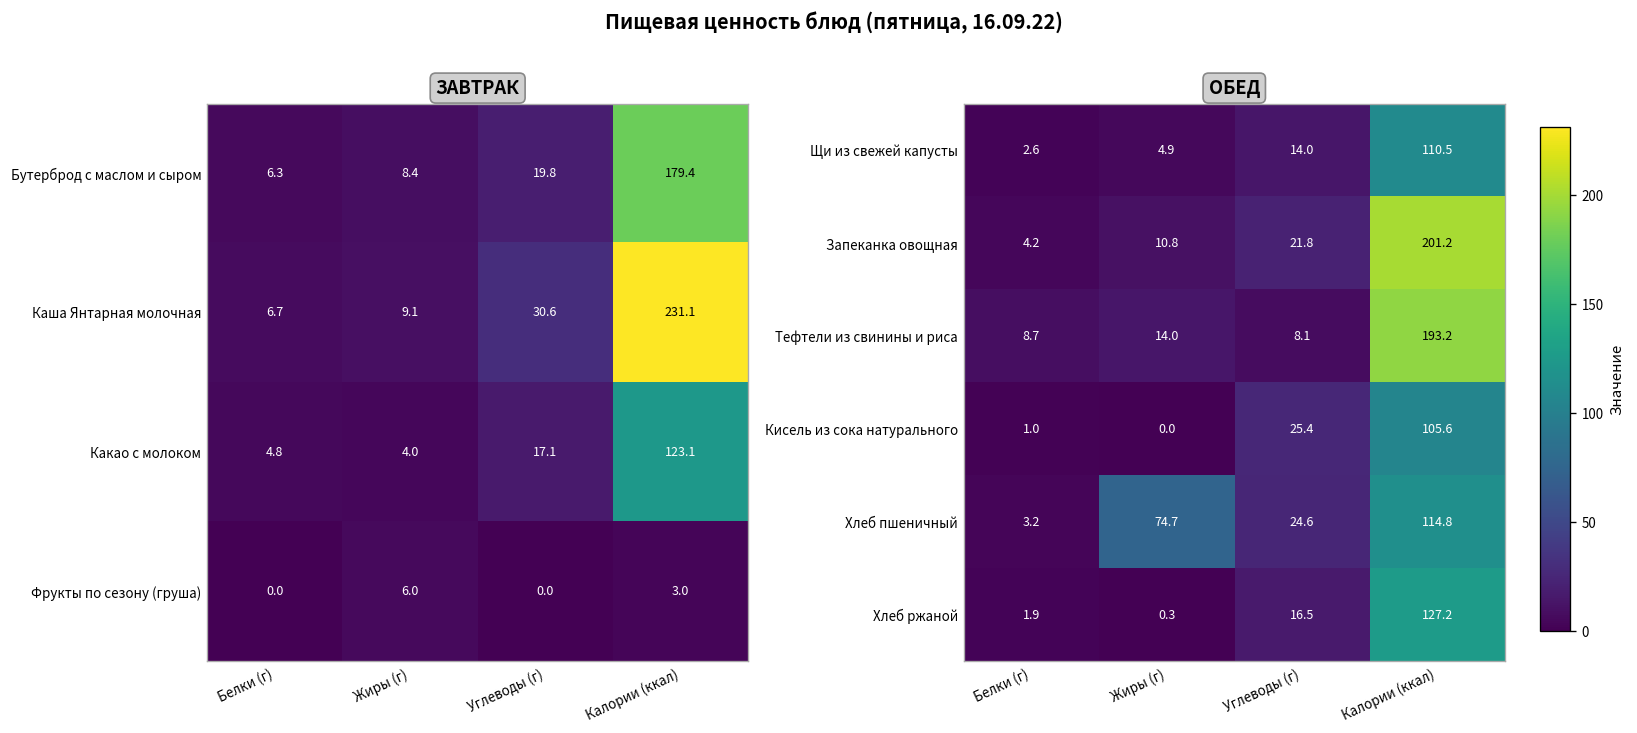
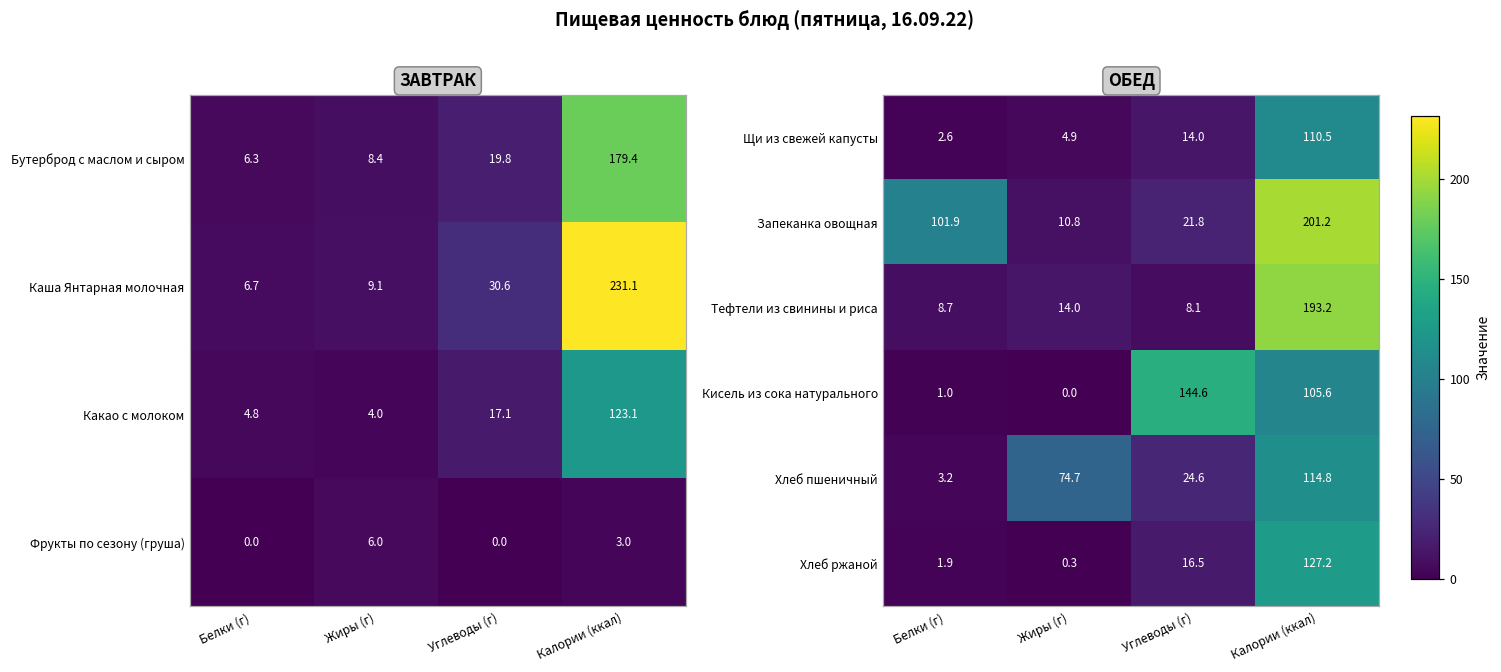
  {
    "ЗАВТРАК": {
      "Бутерброд с маслом и сыром": {
        "Белки (г)": 6.3,
        "Жиры (г)": 8.4,
        "Углеводы (г)": 19.8,
        "Калории (ккал)": 179.4
      },
      "Каша Янтарная молочная": {
        "Белки (г)": 6.7,
        "Жиры (г)": 9.1,
        "Углеводы (г)": 30.6,
        "Калории (ккал)": 231.1
      },
      "Какао с молоком": {
        "Белки (г)": 4.8,
        "Жиры (г)": 4.0,
        "Углеводы (г)": 17.1,
        "Калории (ккал)": 123.1
      },
      "Фрукты по сезону (груша)": {
        "Белки (г)": 0.0,
        "Жиры (г)": 6.0,
        "Углеводы (г)": 0.0,
        "Калории (ккал)": 3.0
      }
    },
    "ОБЕД": {
      "Щи из свежей капусты": {
        "Белки (г)": 2.6,
        "Жиры (г)": 4.9,
        "Углеводы (г)": 14.0,
        "Калории (ккал)": 110.5
      },
      "Запеканка овощная": {
-       "Белки (г)": 4.2,
+       "Белки (г)": 101.9,
        "Жиры (г)": 10.8,
        "Углеводы (г)": 21.8,
        "Калории (ккал)": 201.2
      },
      "Тефтели из свинины и риса": {
        "Белки (г)": 8.7,
        "Жиры (г)": 14.0,
        "Углеводы (г)": 8.1,
        "Калории (ккал)": 193.2
      },
      "Кисель из сока натурального": {
        "Белки (г)": 1.0,
        "Жиры (г)": 0.0,
-       "Углеводы (г)": 25.4,
+       "Углеводы (г)": 144.6,
        "Калории (ккал)": 105.6
      },
      "Хлеб пшеничный": {
        "Белки (г)": 3.2,
        "Жиры (г)": 74.7,
        "Углеводы (г)": 24.6,
        "Калории (ккал)": 114.8
      },
      "Хлеб ржаной": {
        "Белки (г)": 1.9,
        "Жиры (г)": 0.3,
        "Углеводы (г)": 16.5,
        "Калории (ккал)": 127.2
      }
    }
  }
